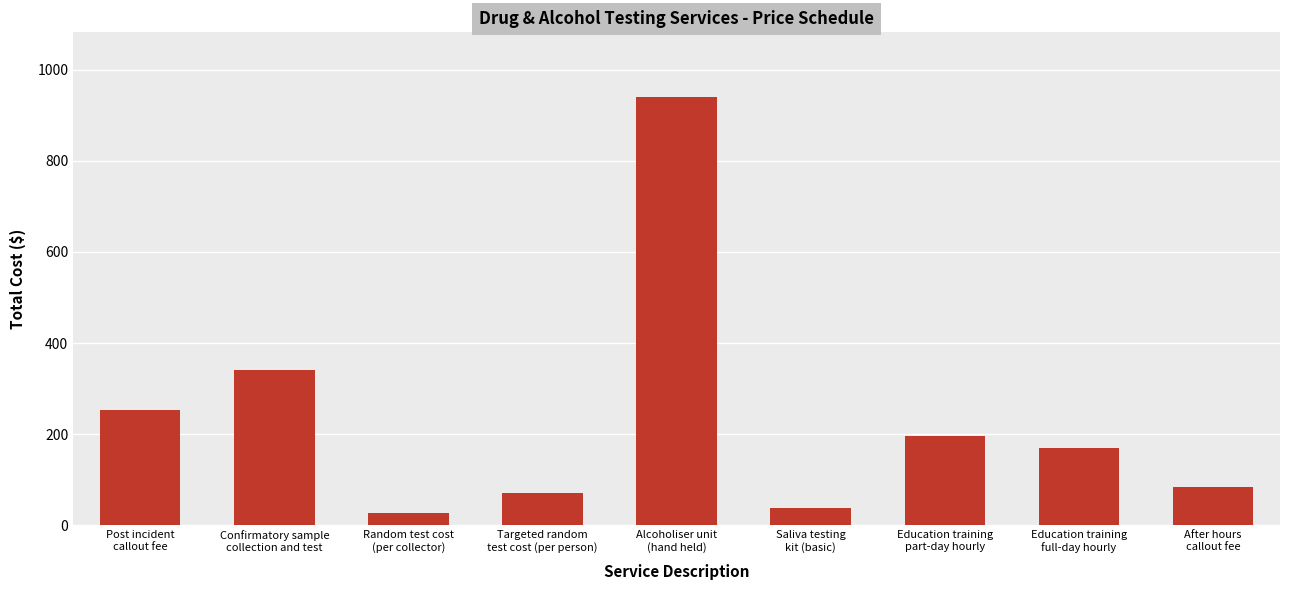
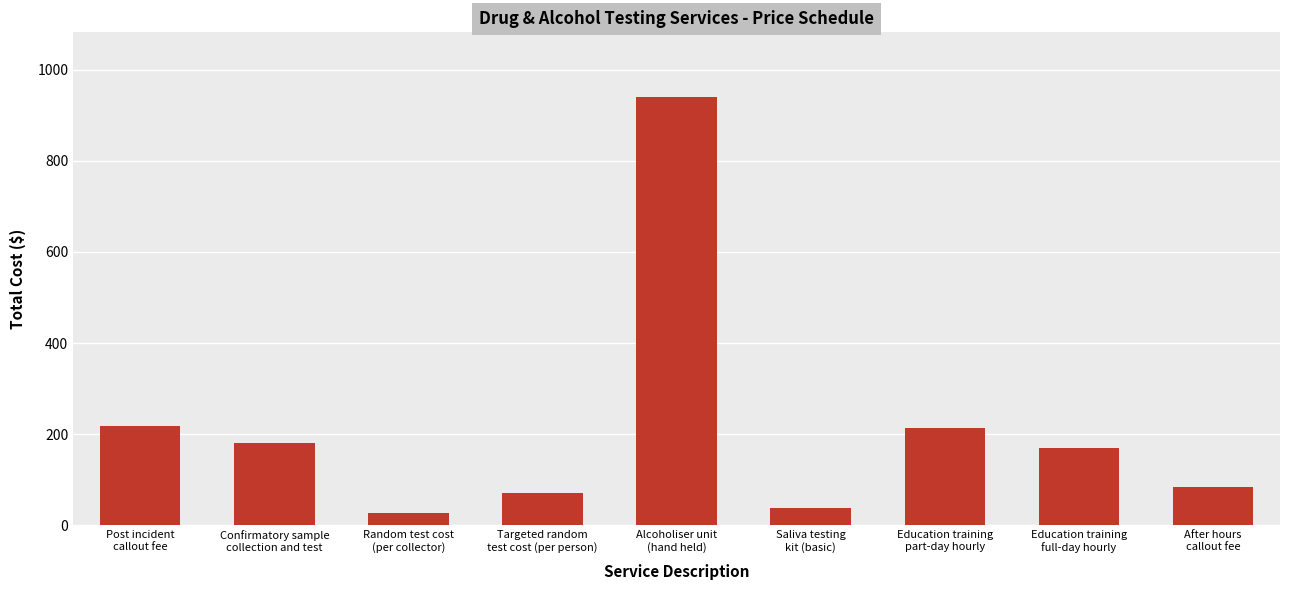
  {
-   "Post incident callout fee": 250,
-   "Confirmatory sample collection and test": 340,
+   "Post incident callout fee": 220,
+   "Confirmatory sample collection and test": 180,
    "Random test cost (per collector)": 30,
    "Targeted random test cost (per person)": 70,
    "Alcoholiser unit (hand held)": 940,
    "Saliva testing kit (basic)": 40,
-   "Education training part-day hourly": 200,
+   "Education training part-day hourly": 210,
    "Education training full-day hourly": 170,
    "After hours callout fee": 80
  }
